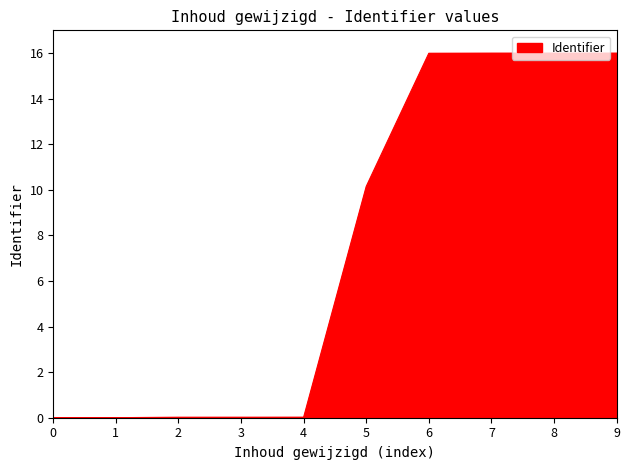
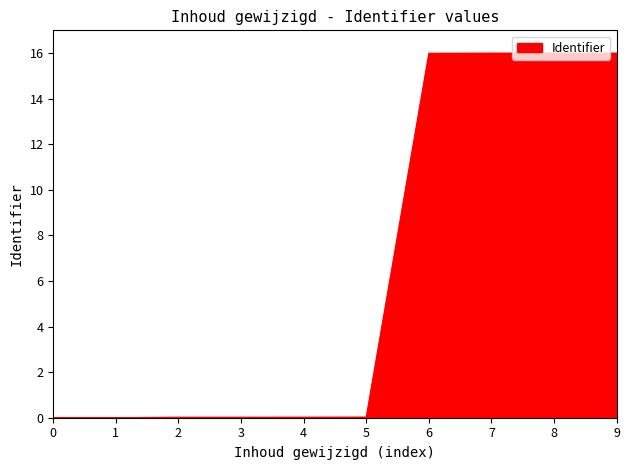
  {
    "0": 0.0,
    "1": 0.0,
    "2": 0.0,
    "3": 0.0,
    "4": 0.0,
-   "5": 10.2,
+   "5": 0.0,
    "6": 16.0,
    "7": 16.0,
    "9": 16.0
  }
